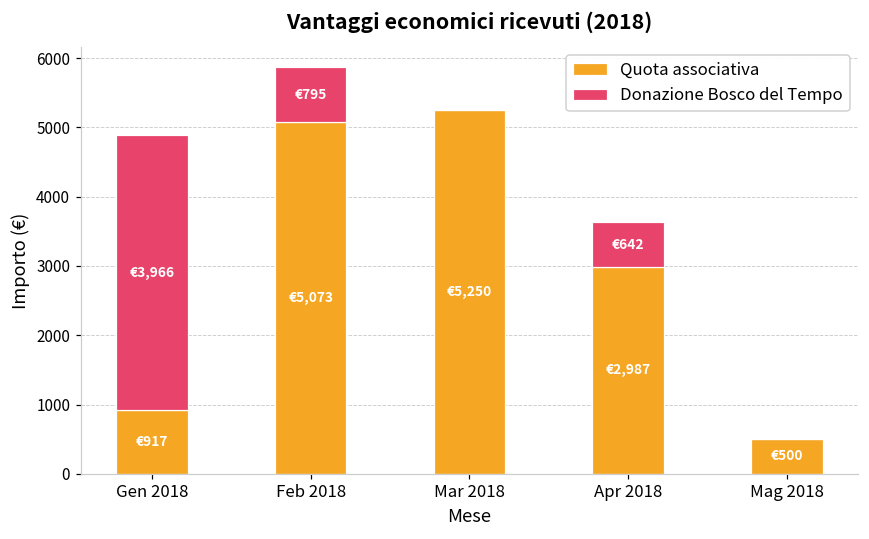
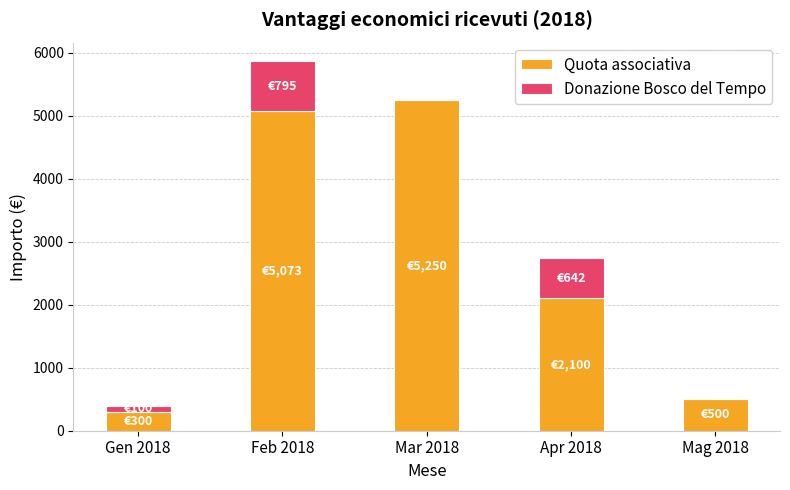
  {
    "Quota associativa": {
-     "Gen 2018": "€917",
+     "Gen 2018": "€300",
      "Feb 2018": "€5,073",
      "Mar 2018": "€5,250",
-     "Apr 2018": "€2,987",
+     "Apr 2018": "€2,100",
      "Mag 2018": "€500"
    },
    "Donazione Bosco del Tempo": {
-     "Gen 2018": "€3,966",
+     "Gen 2018": "€100",
      "Feb 2018": "€795",
      "Apr 2018": "€642"
    }
  }
